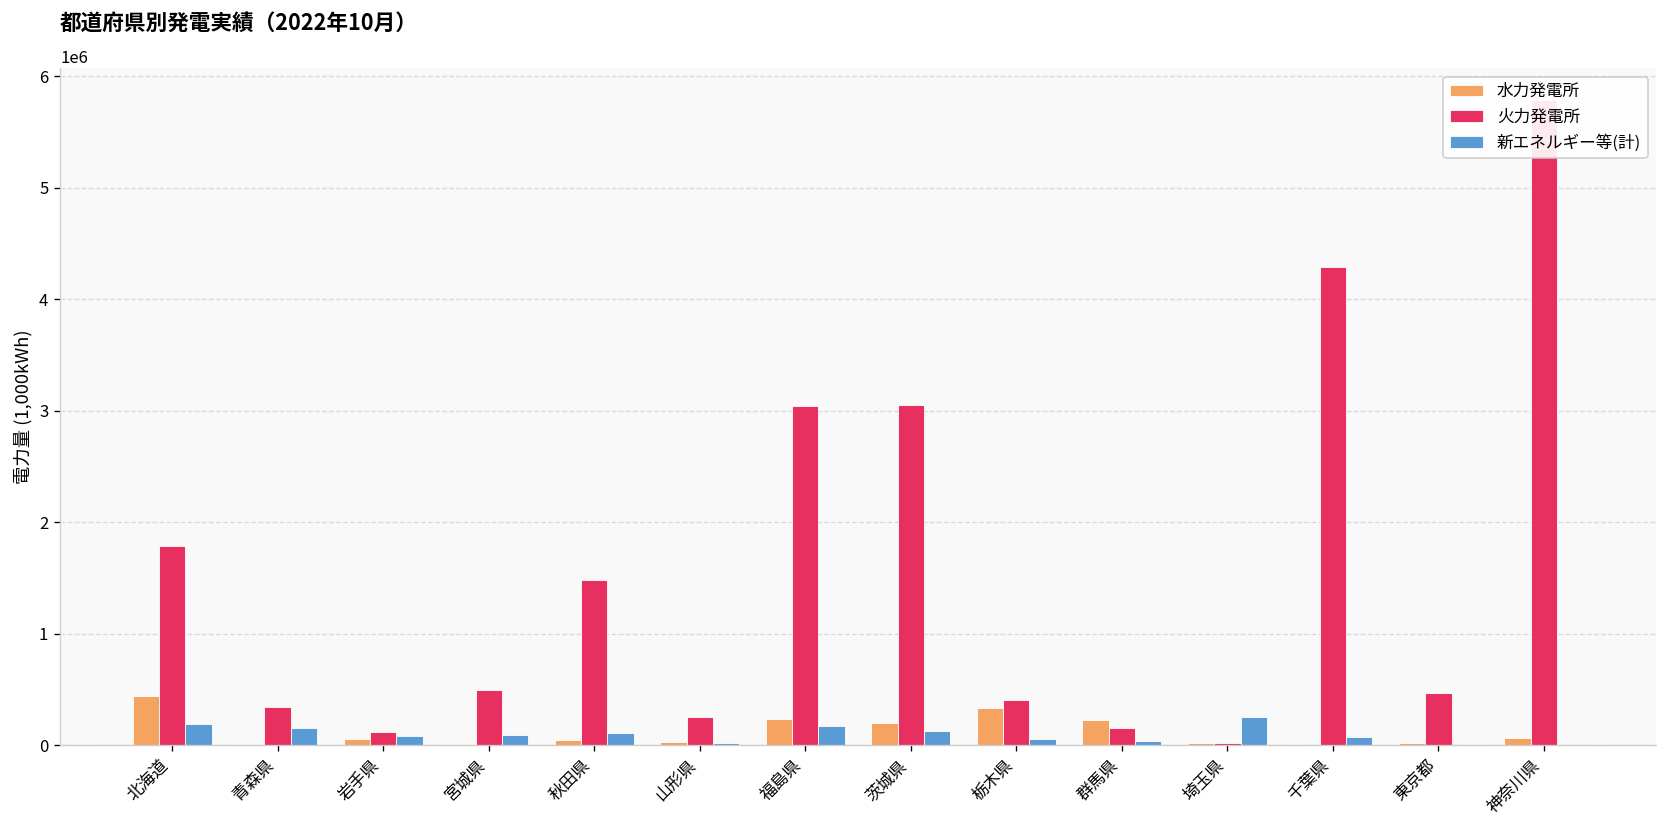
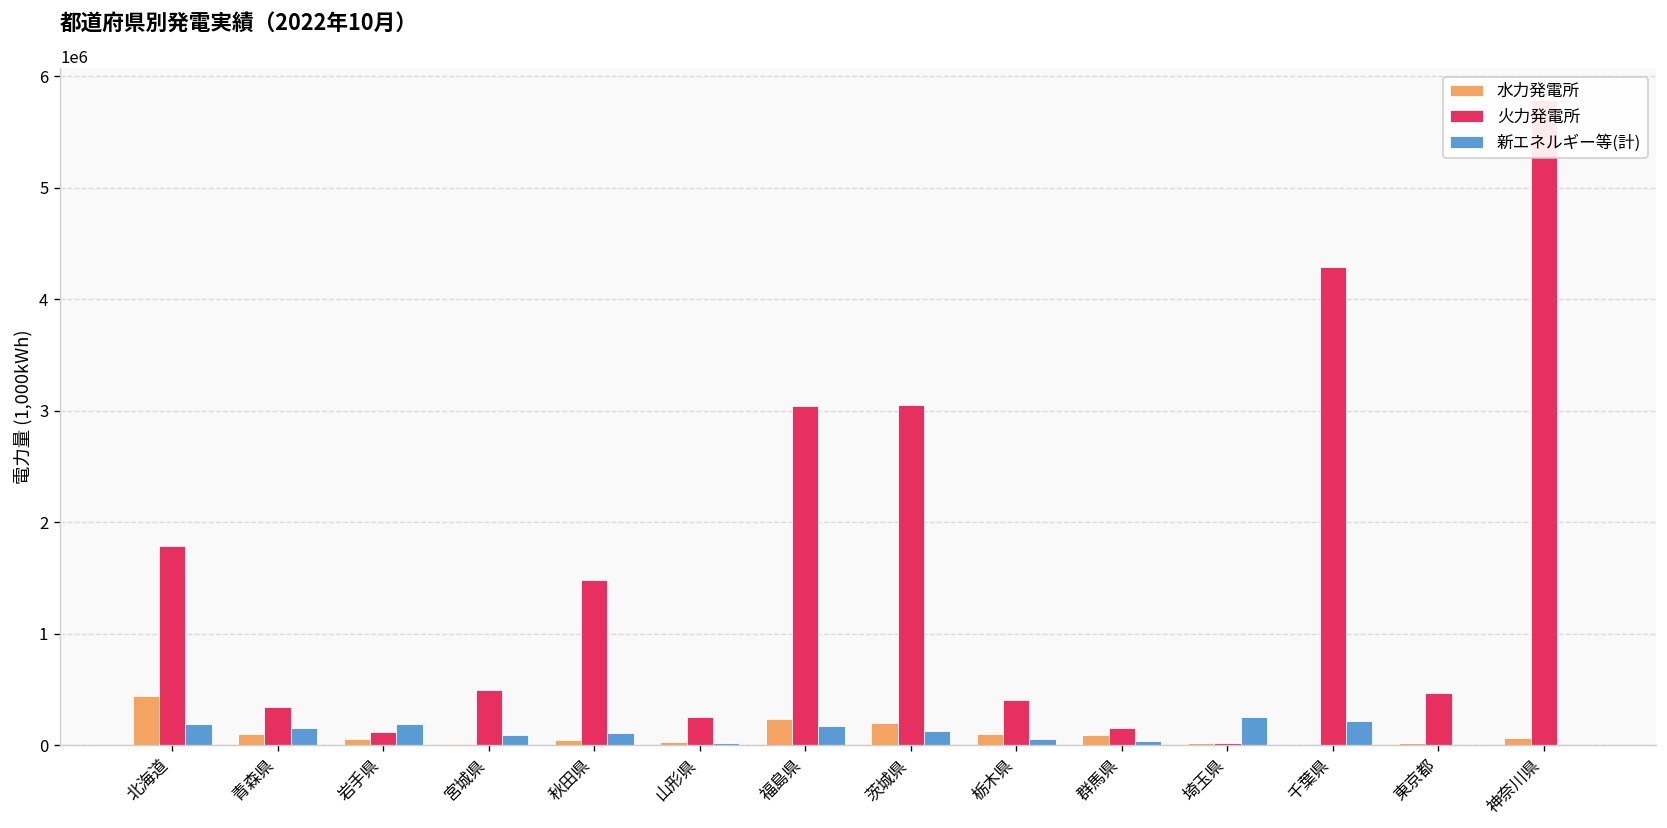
  {
    "水力発電所": {
      "北海道": 400000,
-     "青森県": 0,
+     "青森県": 100000,
      "岩手県": 100000,
      "秋田県": 100000,
      "山形県": 0,
      "福島県": 200000,
      "茨城県": 200000,
-     "栃木県": 300000,
-     "群馬県": 200000,
+     "栃木県": 100000,
+     "群馬県": 100000,
      "神奈川県": 100000
    },
    "火力発電所": {
      "北海道": 1800000,
      "青森県": 300000,
      "岩手県": 100000,
      "宮城県": 500000,
      "秋田県": 1500000,
      "山形県": 300000,
      "福島県": 3000000,
      "茨城県": 3000000,
      "栃木県": 400000,
      "群馬県": 200000,
      "千葉県": 4300000,
      "東京都": 500000
    },
    "新エネルギー等(計)": {
      "北海道": 200000,
      "青森県": 200000,
-     "岩手県": 100000,
+     "岩手県": 200000,
      "宮城県": 100000,
      "秋田県": 100000,
      "福島県": 200000,
      "茨城県": 100000,
      "栃木県": 100000,
      "群馬県": 0,
      "埼玉県": 300000,
-     "千葉県": 100000
+     "千葉県": 200000
    }
  }
